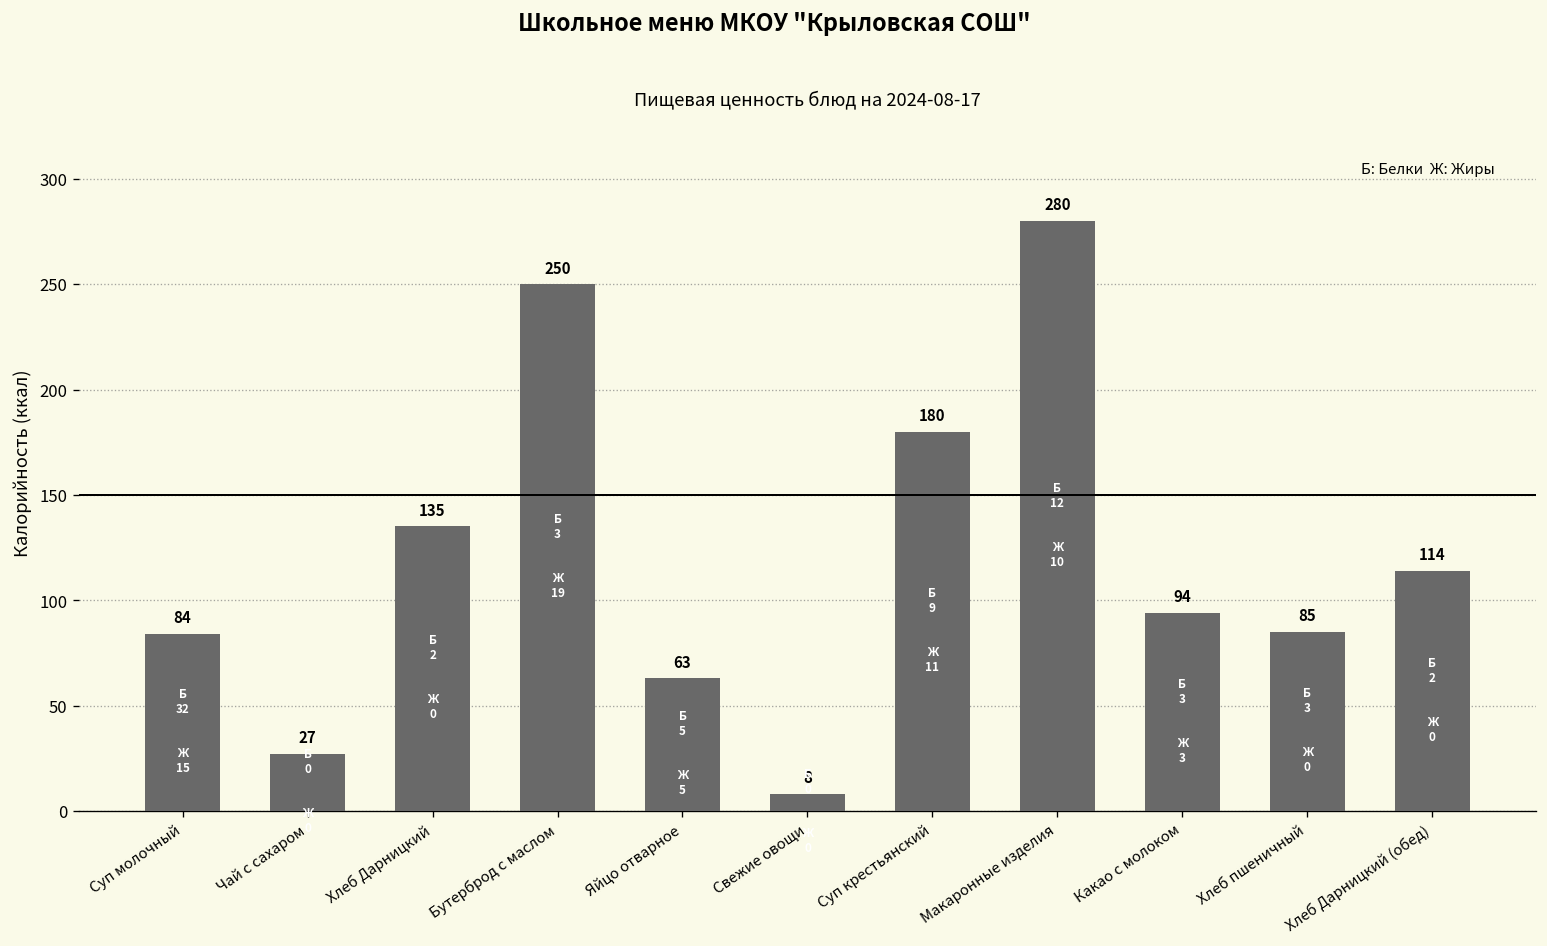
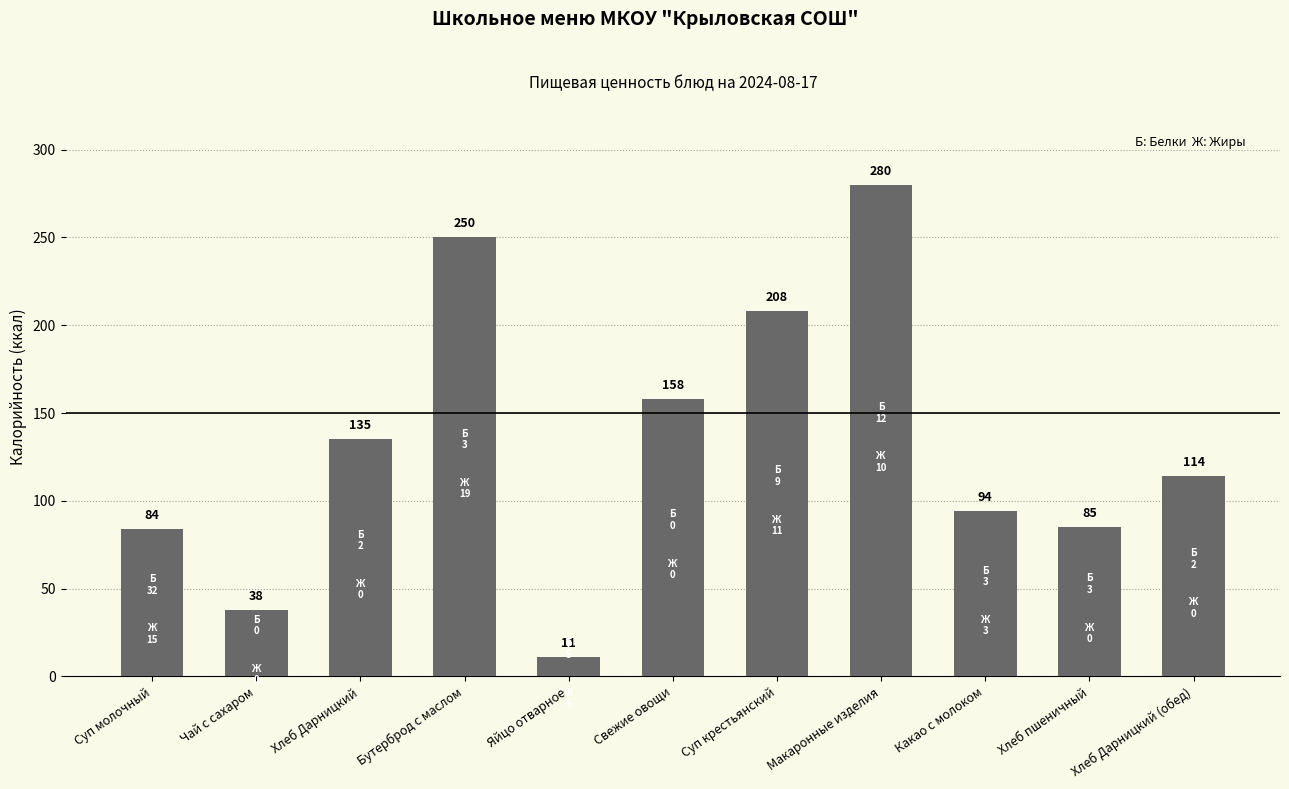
  {
    "Суп молочный": 84,
-   "Чай с сахаром": 27,
+   "Чай с сахаром": 38,
    "Хлеб Дарницкий": 135,
    "Бутерброд с маслом": 250,
-   "Яйцо отварное": 63,
-   "Свежие овощи": 8,
-   "Суп крестьянский": 180,
+   "Яйцо отварное": 11,
+   "Свежие овощи": 158,
+   "Суп крестьянский": 208,
    "Макаронные изделия": 280,
    "Какао с молоком": 94,
    "Хлеб пшеничный": 85,
    "Хлеб Дарницкий (обед)": 114
  }
